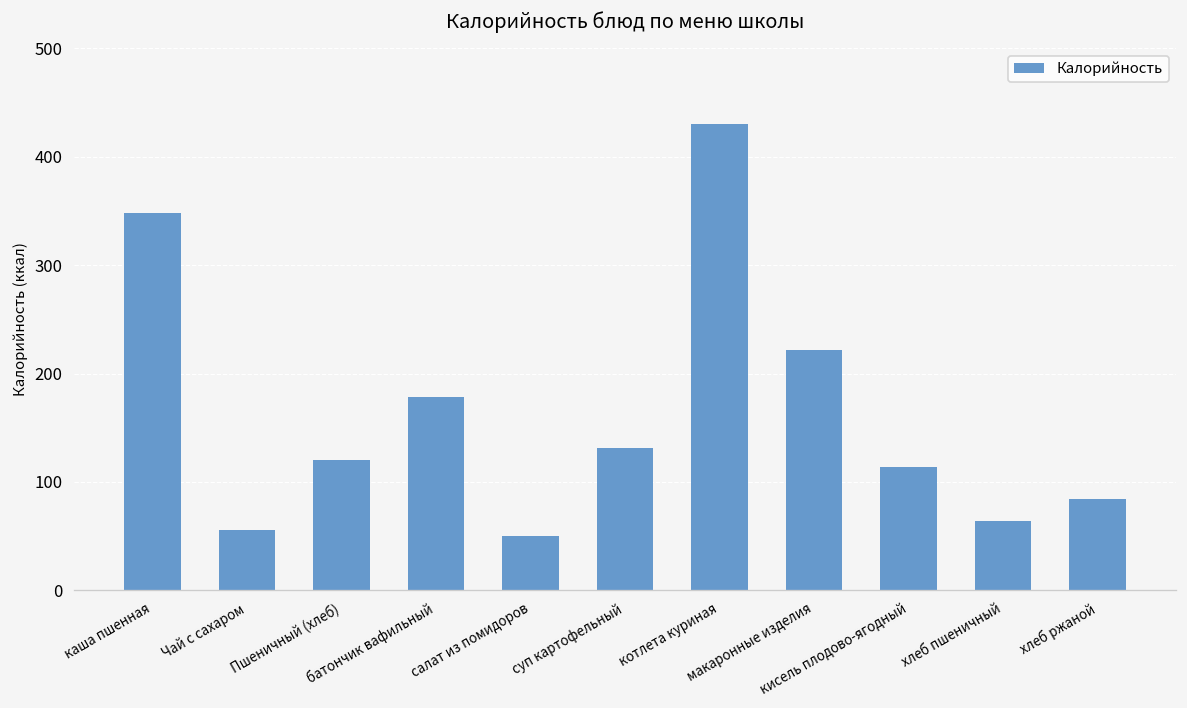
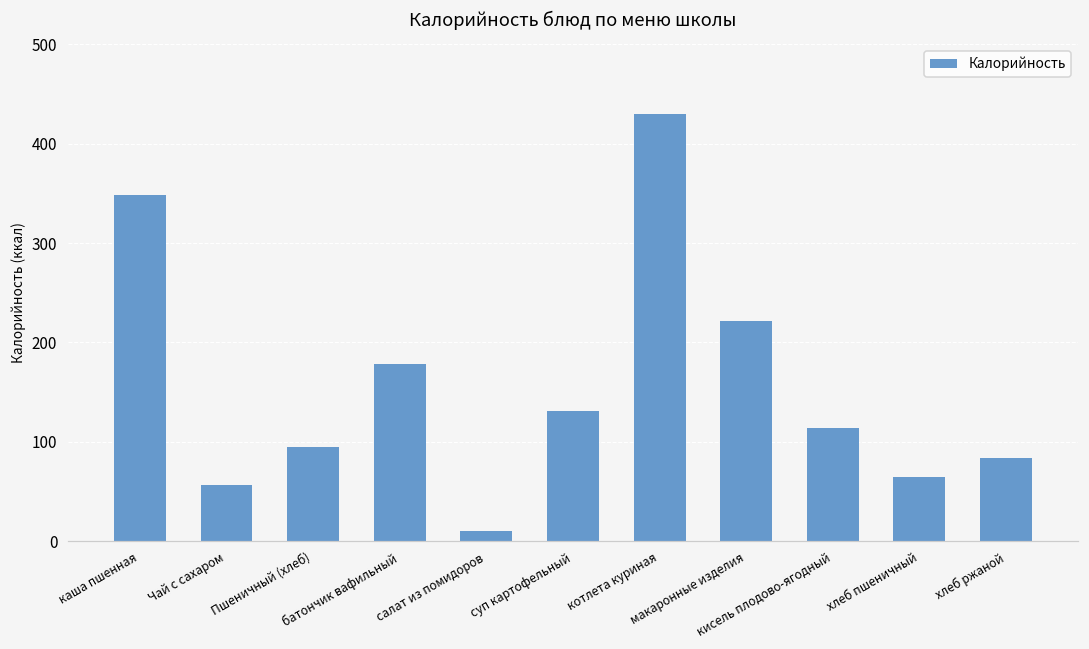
  {
    "каша пшенная": 350,
    "Чай с сахаром": 60,
-   "Пшеничный (хлеб)": 120,
+   "Пшеничный (хлеб)": 100,
    "батончик вафильный": 180,
-   "салат из помидоров": 50,
+   "салат из помидоров": 10,
    "суп картофельный": 130,
    "котлета куриная": 430,
    "макаронные изделия": 220,
    "кисель плодово-ягодный": 110,
    "хлеб пшеничный": 60,
    "хлеб ржаной": 80
  }
